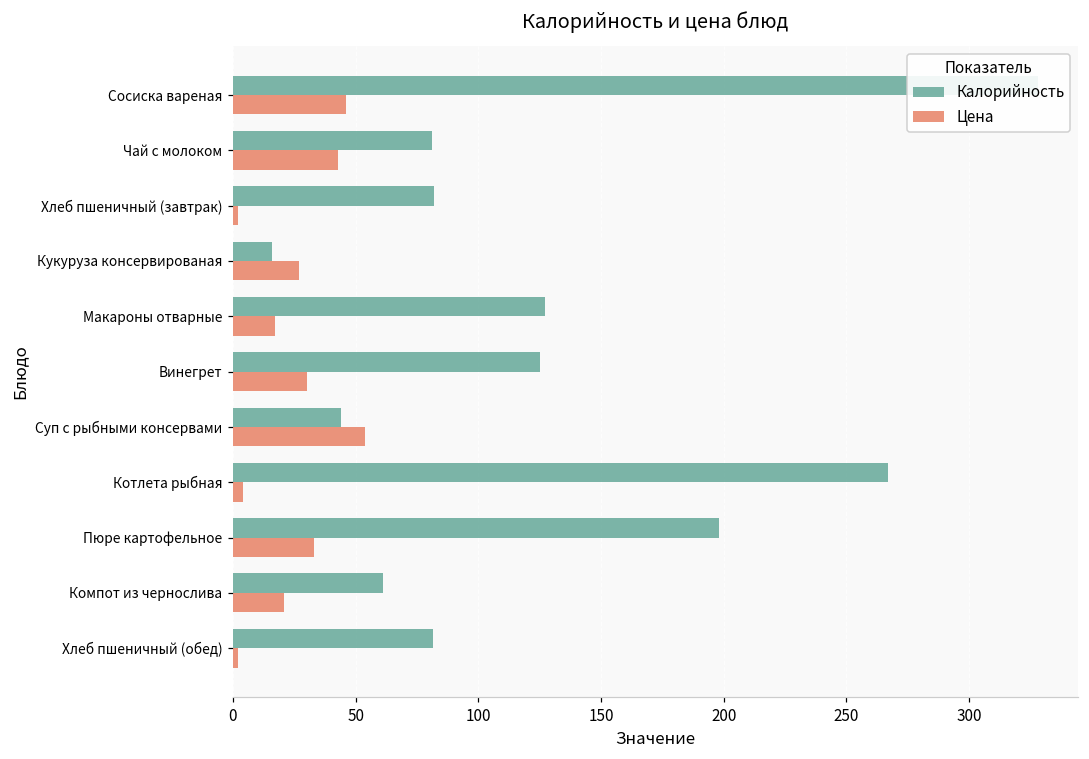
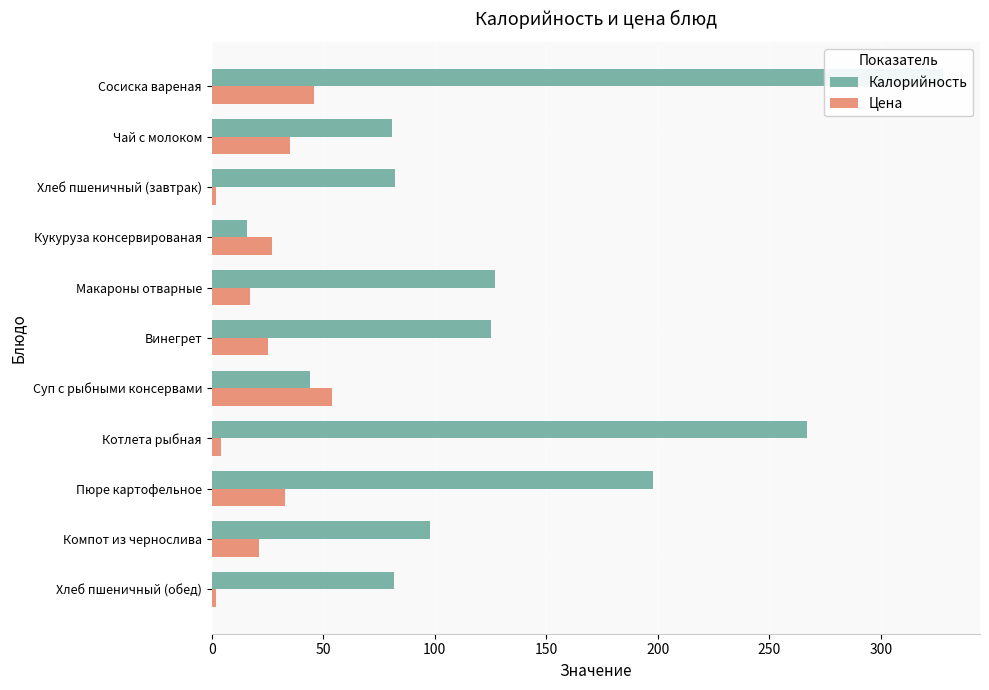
  {
    "Калорийность": {
      "Чай с молоком": 81,
      "Хлеб пшеничный (завтрак)": 82,
      "Кукуруза консервированая": 16,
      "Макароны отварные": 127,
      "Винегрет": 125,
      "Суп с рыбными консервами": 44,
      "Котлета рыбная": 267,
      "Пюре картофельное": 198,
-     "Компот из чернослива": 61,
+     "Компот из чернослива": 98,
      "Хлеб пшеничный (обед)": 82
    },
    "Цена": {
      "Сосиска вареная": 46,
-     "Чай с молоком": 43,
+     "Чай с молоком": 35,
      "Хлеб пшеничный (завтрак)": 2,
      "Кукуруза консервированая": 27,
      "Макароны отварные": 17,
-     "Винегрет": 30,
+     "Винегрет": 25,
      "Суп с рыбными консервами": 54,
      "Котлета рыбная": 4,
      "Пюре картофельное": 33,
      "Компот из чернослива": 21,
      "Хлеб пшеничный (обед)": 2
    }
  }
